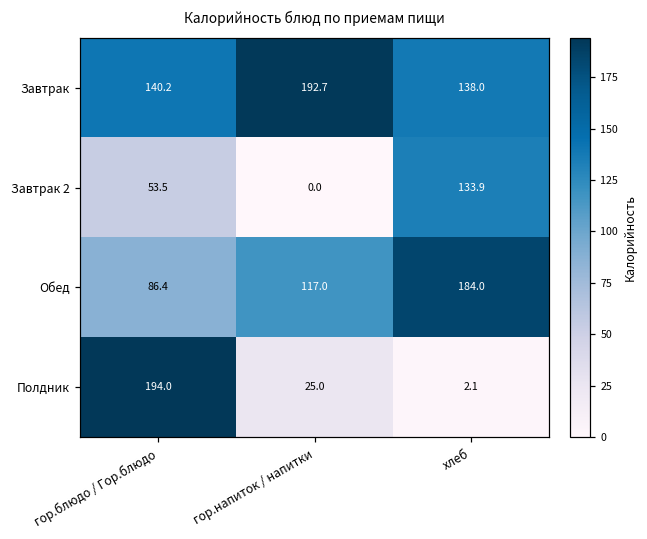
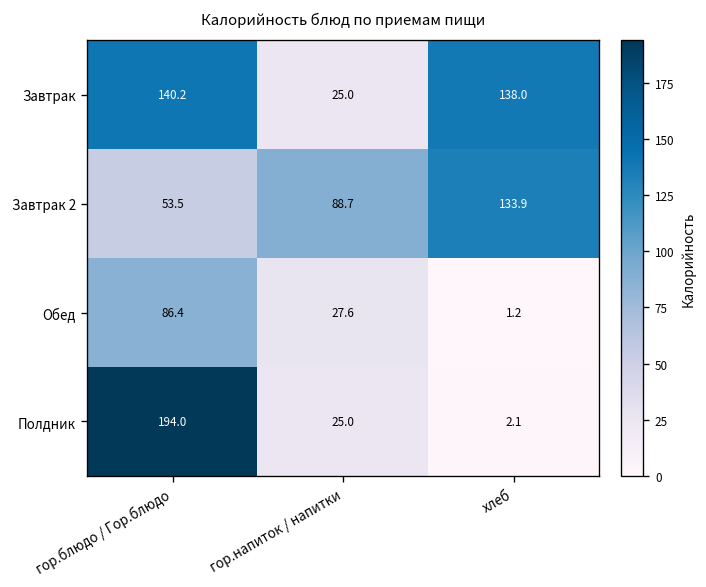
  {
    "Завтрак": {
      "гор.блюдо / Гор.блюдо": 140.2,
-     "гор.напиток / напитки": 192.7,
+     "гор.напиток / напитки": 25.0,
      "хлеб": 138.0
    },
    "Завтрак 2": {
      "гор.блюдо / Гор.блюдо": 53.5,
-     "гор.напиток / напитки": 0.0,
+     "гор.напиток / напитки": 88.7,
      "хлеб": 133.9
    },
    "Обед": {
      "гор.блюдо / Гор.блюдо": 86.4,
-     "гор.напиток / напитки": 117.0,
-     "хлеб": 184.0
+     "гор.напиток / напитки": 27.6,
+     "хлеб": 1.2
    },
    "Полдник": {
      "гор.блюдо / Гор.блюдо": 194.0,
      "гор.напиток / напитки": 25.0,
      "хлеб": 2.1
    }
  }
